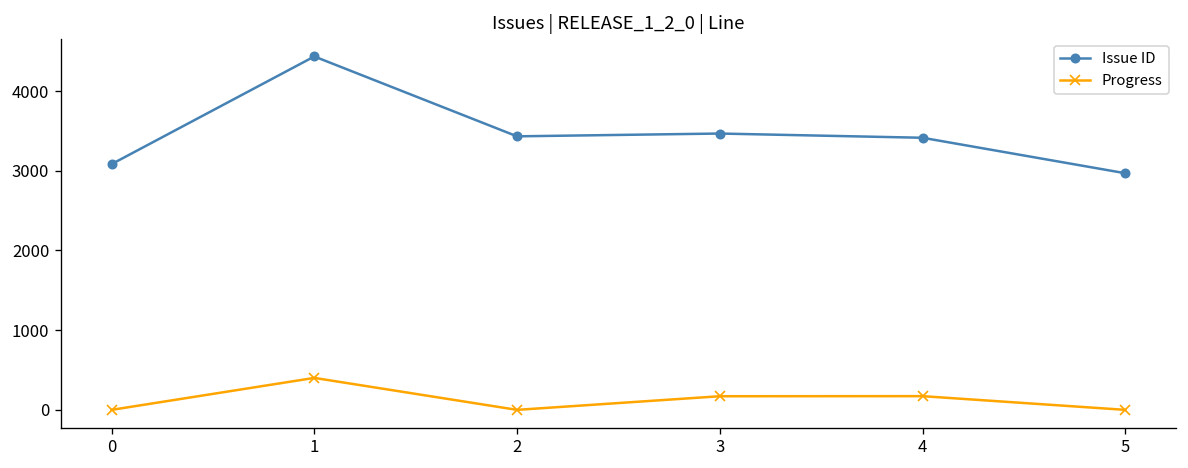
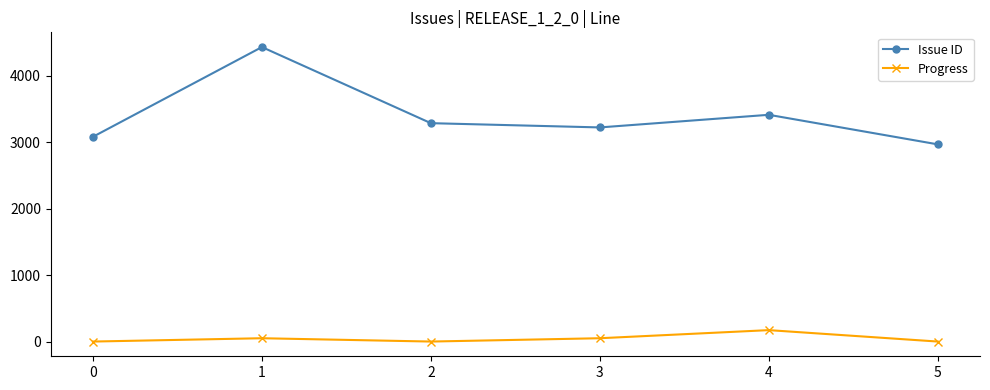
  {
    "Issue ID": {
      "0": 3100,
      "1": 4400,
-     "2": 3400,
-     "3": 3500,
+     "2": 3300,
+     "3": 3200,
      "4": 3400,
      "5": 3000
    },
    "Progress": {
      "0": 0,
-     "1": 400,
+     "1": 100,
      "2": 0,
-     "3": 200,
+     "3": 100,
      "4": 200,
      "5": 0
    }
  }
